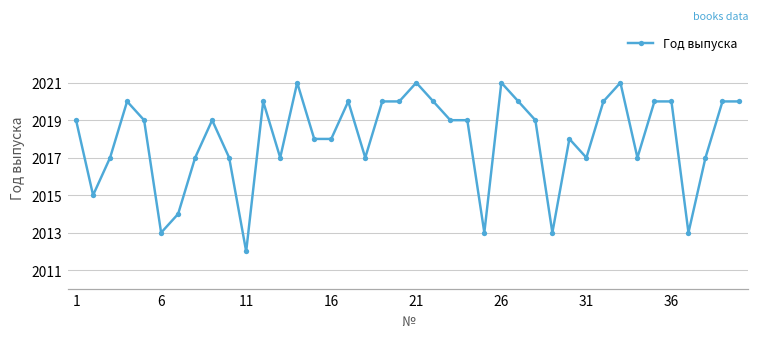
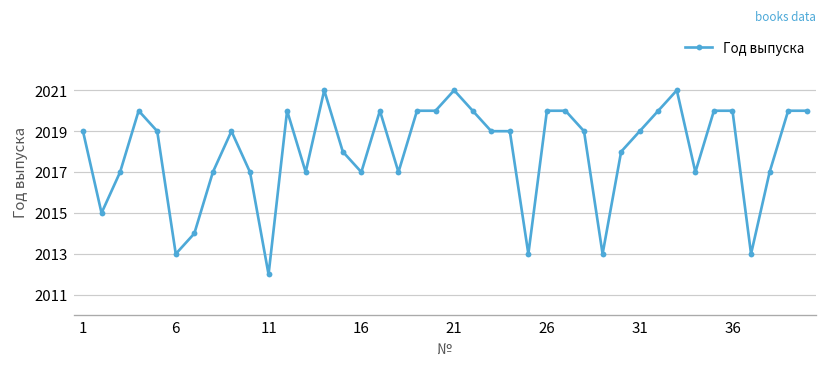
  {
    "1": 2019,
    "6": 2013,
    "11": 2012,
-   "16": 2018,
+   "16": 2017,
    "21": 2021,
-   "26": 2021,
-   "31": 2017,
+   "26": 2020,
+   "31": 2019,
    "36": 2020
  }
